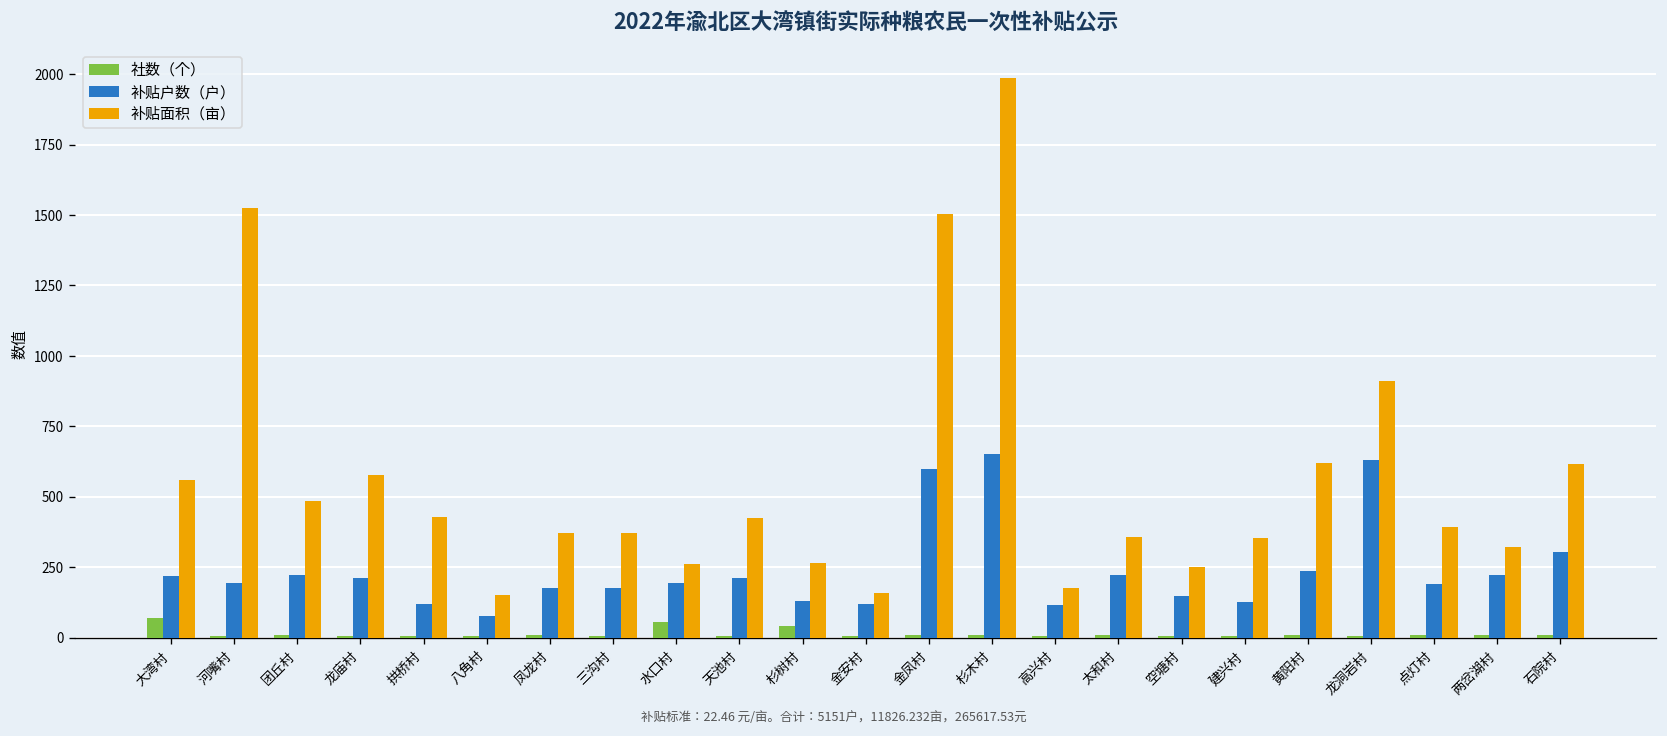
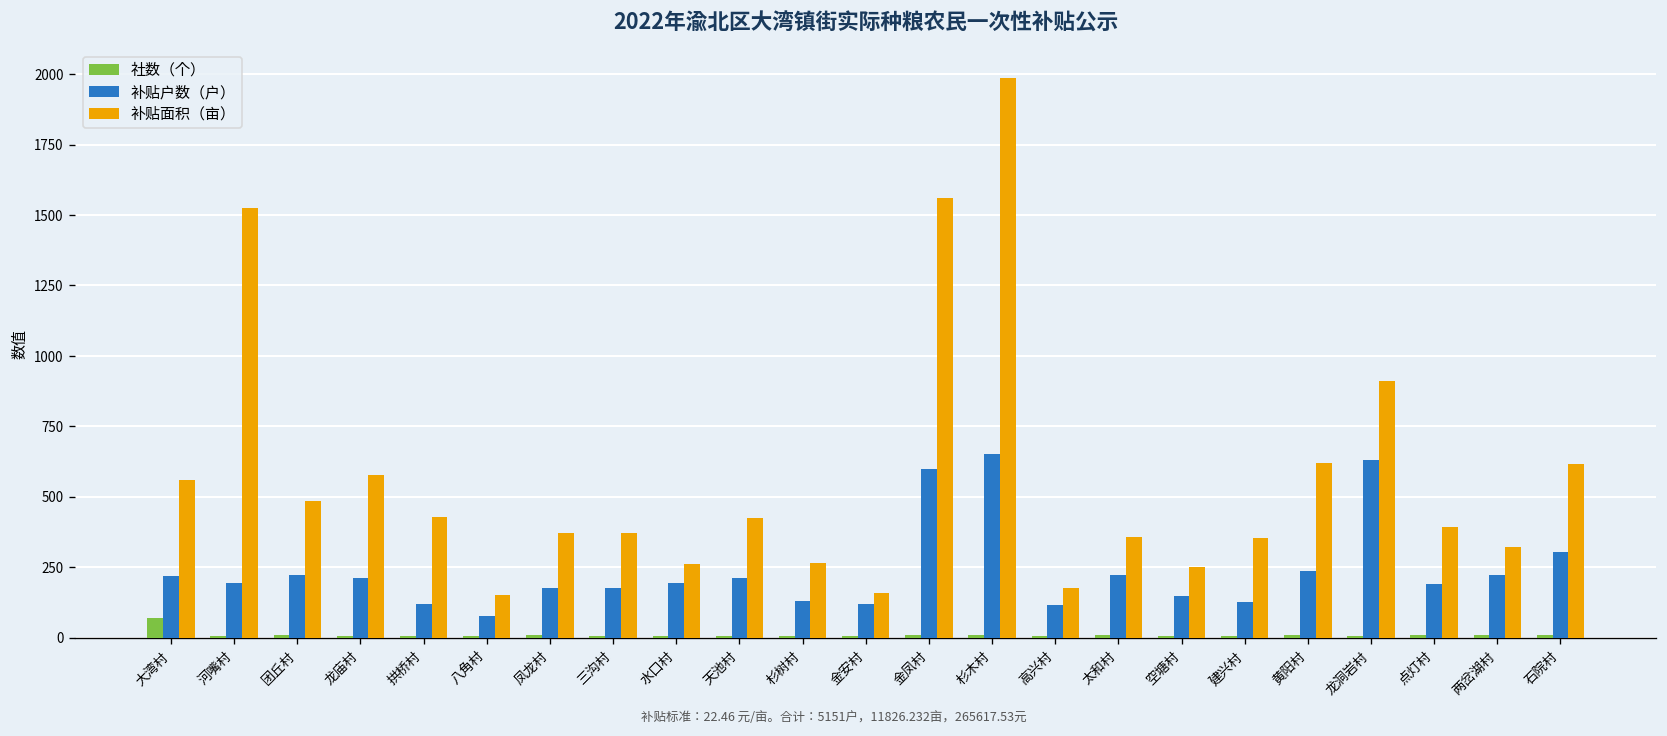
  {
    "社数（个）": {
      "大湾村": 70,
-     "水口村": 50,
-     "杉树村": 40
+     "水口村": 10,
+     "杉树村": 0
    },
    "补贴户数（户）": {
      "大湾村": 220,
      "河嘴村": 190,
      "团丘村": 220,
      "龙庙村": 210,
      "拱桥村": 120,
      "八角村": 80,
      "凤龙村": 180,
      "三沟村": 180,
      "水口村": 190,
      "天池村": 210,
      "杉树村": 130,
      "金安村": 120,
      "金凤村": 600,
      "杉木村": 650,
      "高兴村": 120,
      "太和村": 220,
      "空塘村": 150,
      "建兴村": 130,
      "黄阳村": 240,
      "龙洞岩村": 630,
      "点灯村": 190,
      "两岔湖村": 220,
      "石院村": 300
    },
    "补贴面积（亩）": {
      "大湾村": 560,
      "河嘴村": 1520,
      "团丘村": 480,
      "龙庙村": 580,
      "拱桥村": 430,
      "八角村": 150,
      "凤龙村": 370,
      "三沟村": 370,
      "水口村": 260,
      "天池村": 420,
      "杉树村": 270,
      "金安村": 160,
-     "金凤村": 1500,
+     "金凤村": 1560,
      "杉木村": 1990,
      "高兴村": 180,
      "太和村": 360,
      "空塘村": 250,
      "建兴村": 350,
      "黄阳村": 620,
      "龙洞岩村": 910,
      "点灯村": 390,
      "两岔湖村": 320,
      "石院村": 610
    }
  }
